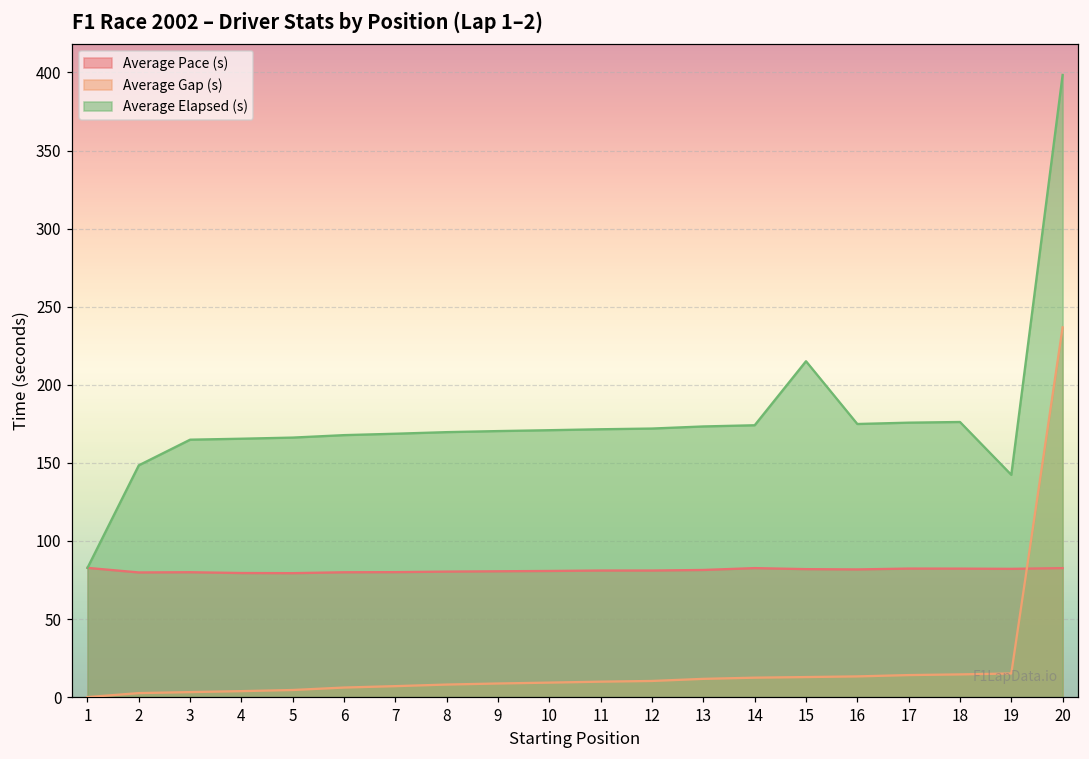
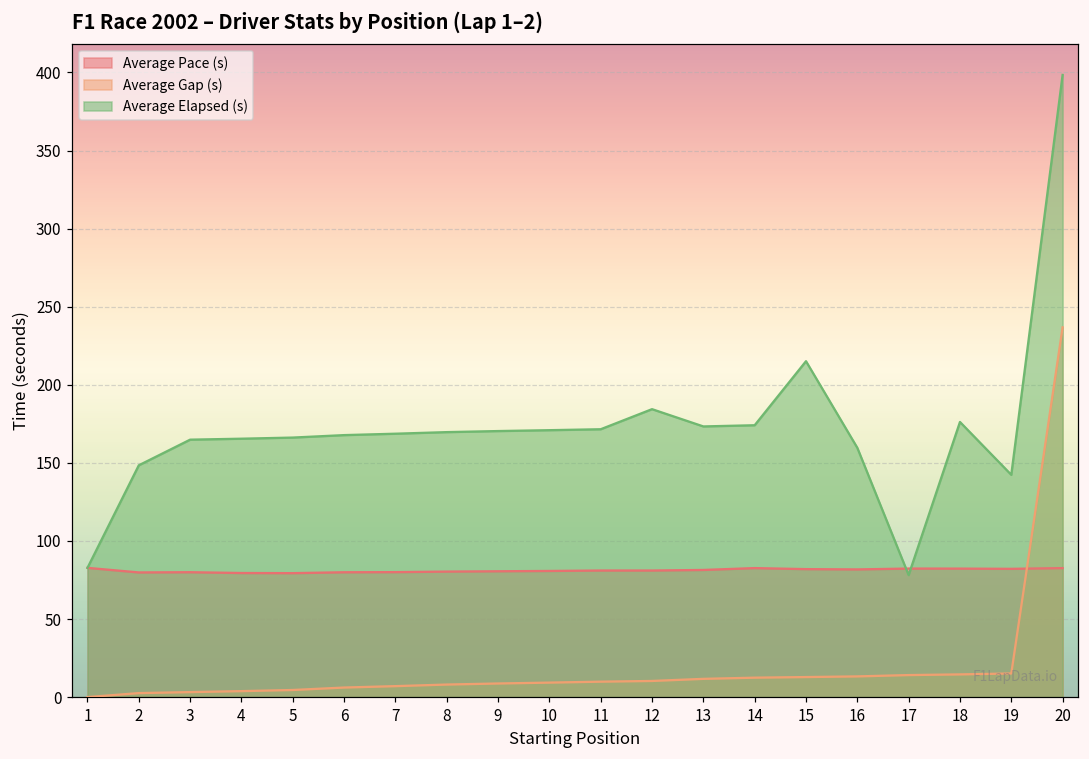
  {
    "Average Elapsed (s)": {
      "2": 148,
      "3": 165,
      "4": 165,
      "5": 166,
      "6": 168,
      "7": 169,
      "8": 170,
      "9": 170,
      "10": 171,
      "11": 172,
-     "12": 172,
+     "12": 184,
      "13": 173,
      "14": 174,
      "15": 215,
-     "16": 175,
-     "17": 176,
+     "16": 160,
+     "17": 78,
      "18": 176,
      "19": 142,
      "20": 398
    }
  }
